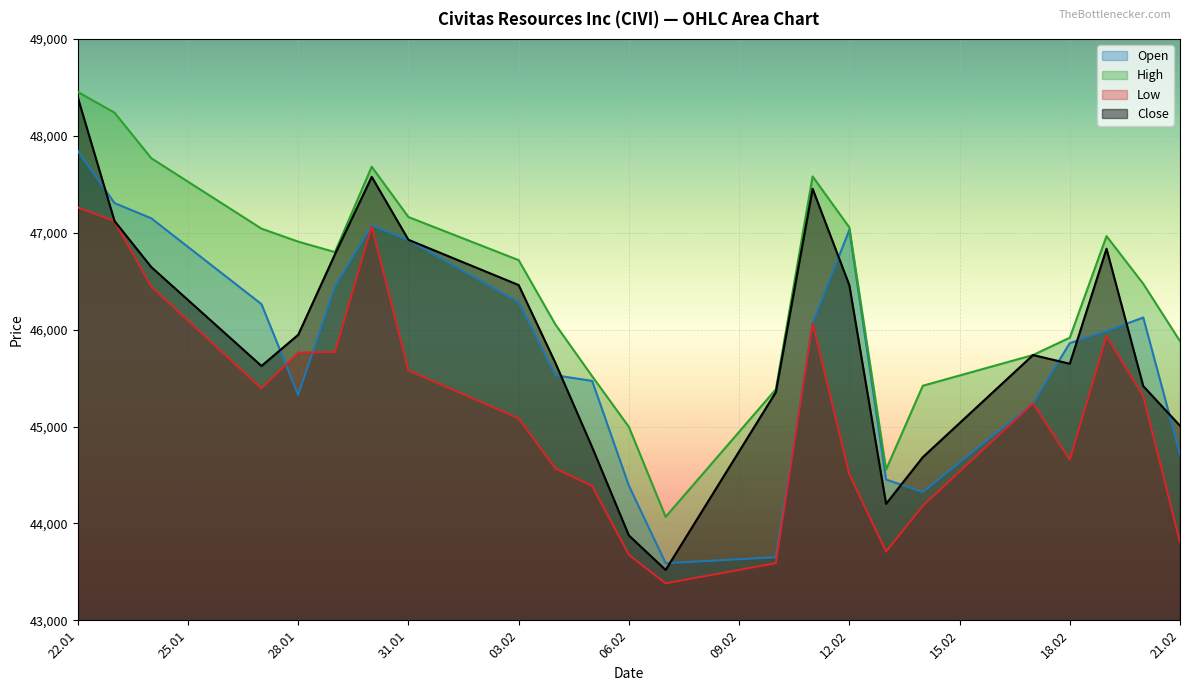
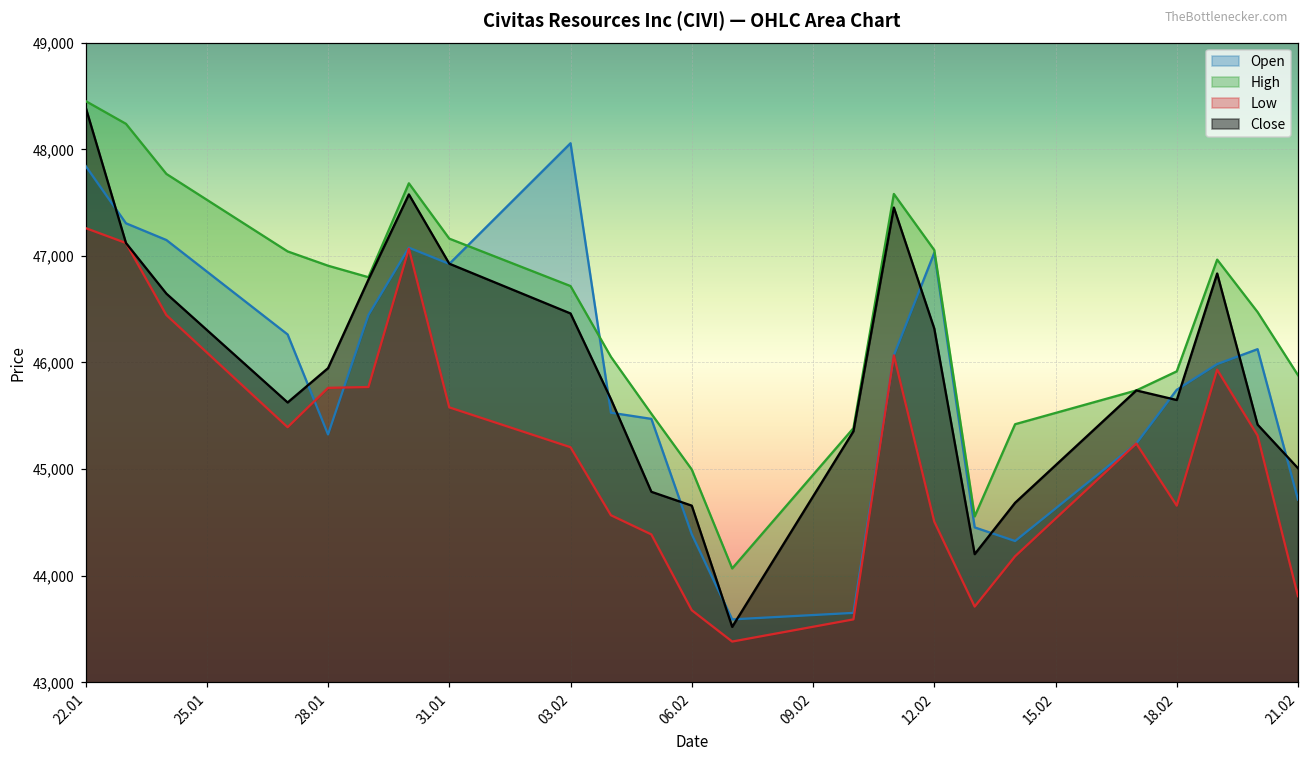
  {
    "Open": {
      "22.01": "47,800",
      "28.01": "45,300",
-     "03.02": "46,300",
+     "03.02": "48,100",
      "06.02": "44,400",
-     "18.02": "45,900",
+     "18.02": "45,700",
      "21.02": "44,700"
    },
    "High": {
      "22.01": "48,500",
      "28.01": "46,900",
      "31.01": "47,200",
      "03.02": "46,700",
      "06.02": "45,000",
      "18.02": "45,900",
      "21.02": "45,900"
    },
    "Low": {
      "22.01": "47,300",
      "28.01": "45,800",
      "31.01": "45,600",
-     "03.02": "45,100",
+     "03.02": "45,200",
      "06.02": "43,700",
      "12.02": "44,500",
      "18.02": "44,700",
      "21.02": "43,800"
    },
    "Close": {
      "22.01": "48,400",
      "28.01": "45,900",
      "03.02": "46,500",
-     "06.02": "43,900",
-     "12.02": "46,500",
+     "06.02": "44,700",
+     "12.02": "46,300",
      "18.02": "45,600",
      "21.02": "45,000"
    }
  }
